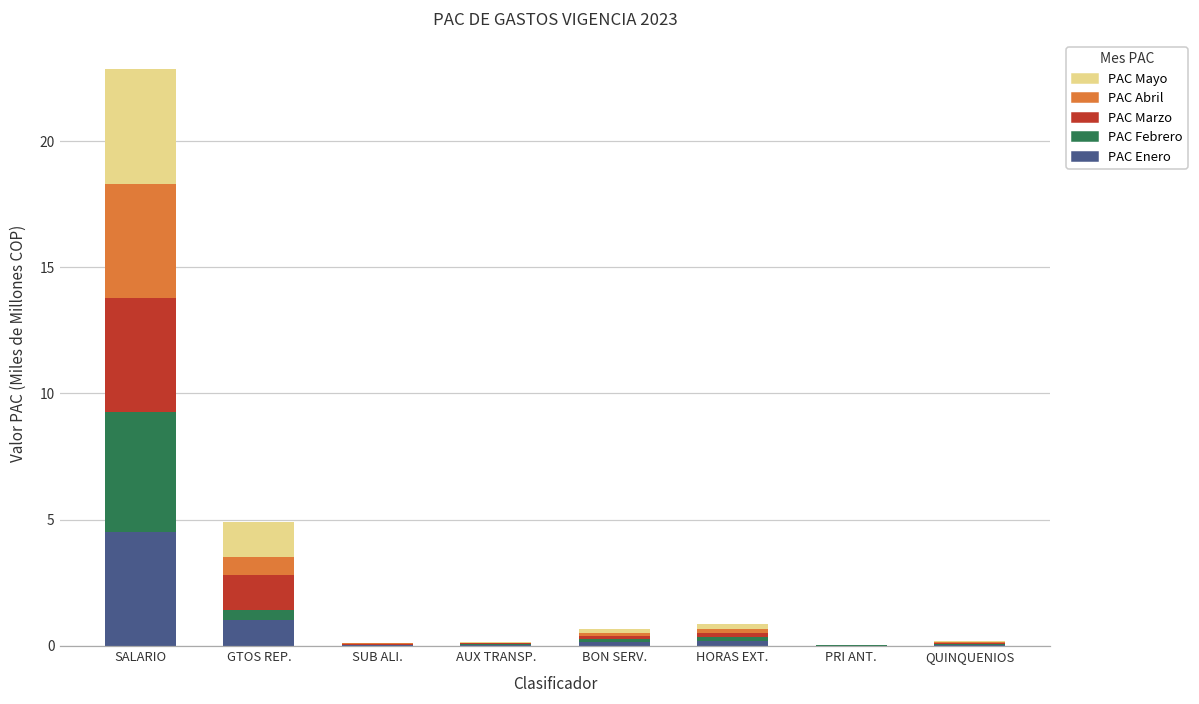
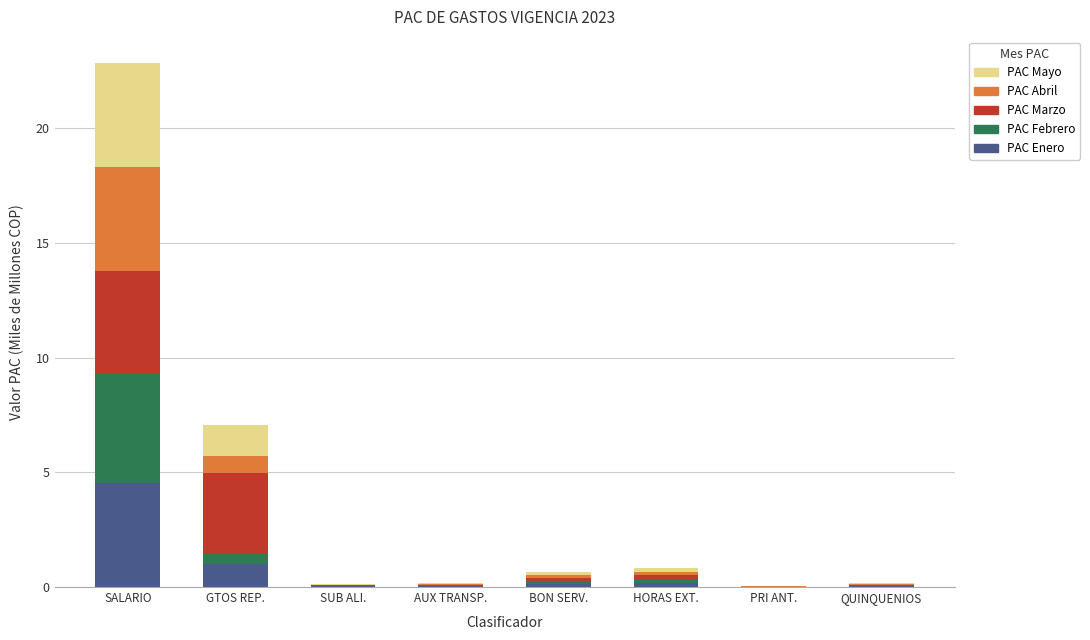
  {
    "PAC Enero": {
      "SALARIO": 4.5,
      "GTOS REP.": 1.0,
      "BON SERV.": 0.1,
      "HORAS EXT.": 0.2
    },
    "PAC Febrero": {
      "SALARIO": 4.8,
      "GTOS REP.": 0.4,
      "BON SERV.": 0.1,
      "HORAS EXT.": 0.2
    },
    "PAC Marzo": {
      "SALARIO": 4.5,
-     "GTOS REP.": 1.4,
+     "GTOS REP.": 3.5,
      "BON SERV.": 0.1,
      "HORAS EXT.": 0.2
    },
    "PAC Abril": {
      "SALARIO": 4.5,
      "GTOS REP.": 0.7,
      "BON SERV.": 0.1,
      "HORAS EXT.": 0.2
    },
    "PAC Mayo": {
      "SALARIO": 4.5,
      "GTOS REP.": 1.4,
      "BON SERV.": 0.1,
      "HORAS EXT.": 0.2
    }
  }
